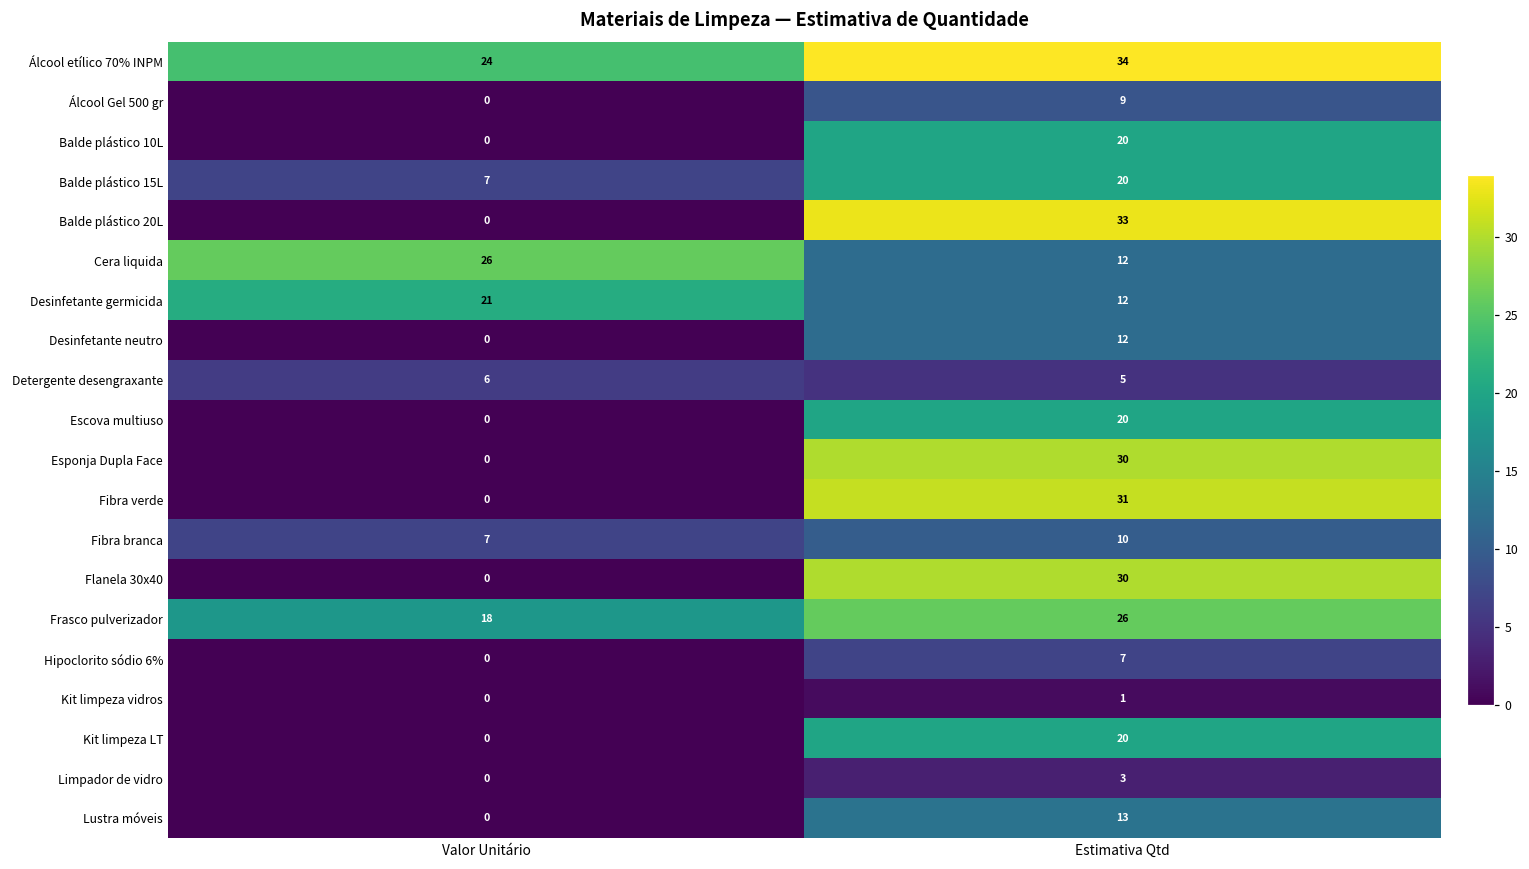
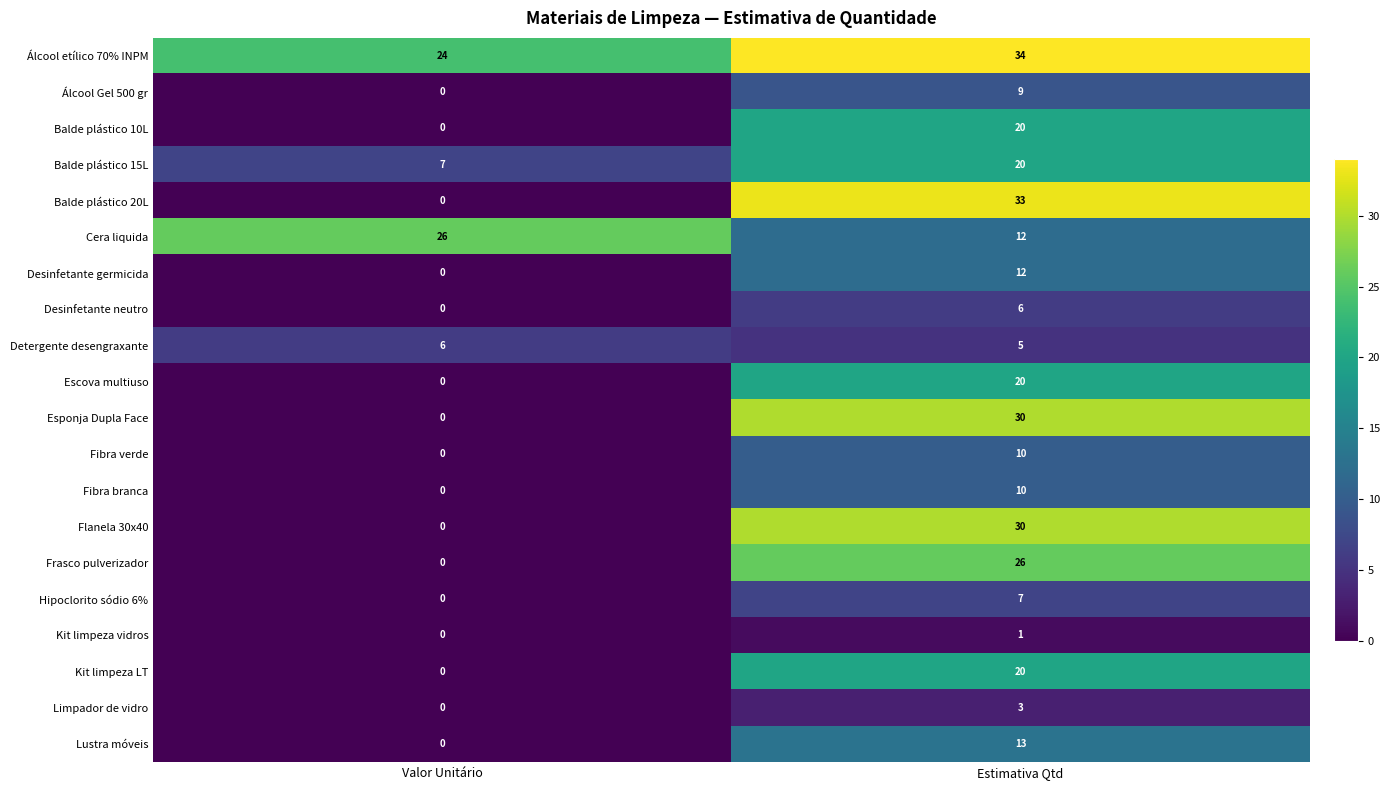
  {
    "Álcool etílico 70% INPM": {
      "Valor Unitário": 24,
      "Estimativa Qtd": 34
    },
    "Álcool Gel 500 gr": {
      "Valor Unitário": 0,
      "Estimativa Qtd": 9
    },
    "Balde plástico 10L": {
      "Valor Unitário": 0,
      "Estimativa Qtd": 20
    },
    "Balde plástico 15L": {
      "Valor Unitário": 7,
      "Estimativa Qtd": 20
    },
    "Balde plástico 20L": {
      "Valor Unitário": 0,
      "Estimativa Qtd": 33
    },
    "Cera liquida": {
      "Valor Unitário": 26,
      "Estimativa Qtd": 12
    },
    "Desinfetante germicida": {
-     "Valor Unitário": 21,
+     "Valor Unitário": 0,
      "Estimativa Qtd": 12
    },
    "Desinfetante neutro": {
      "Valor Unitário": 0,
-     "Estimativa Qtd": 12
+     "Estimativa Qtd": 6
    },
    "Detergente desengraxante": {
      "Valor Unitário": 6,
      "Estimativa Qtd": 5
    },
    "Escova multiuso": {
      "Valor Unitário": 0,
      "Estimativa Qtd": 20
    },
    "Esponja Dupla Face": {
      "Valor Unitário": 0,
      "Estimativa Qtd": 30
    },
    "Fibra verde": {
      "Valor Unitário": 0,
-     "Estimativa Qtd": 31
+     "Estimativa Qtd": 10
    },
    "Fibra branca": {
-     "Valor Unitário": 7,
+     "Valor Unitário": 0,
      "Estimativa Qtd": 10
    },
    "Flanela 30x40": {
      "Valor Unitário": 0,
      "Estimativa Qtd": 30
    },
    "Frasco pulverizador": {
-     "Valor Unitário": 18,
+     "Valor Unitário": 0,
      "Estimativa Qtd": 26
    },
    "Hipoclorito sódio 6%": {
      "Valor Unitário": 0,
      "Estimativa Qtd": 7
    },
    "Kit limpeza vidros": {
      "Valor Unitário": 0,
      "Estimativa Qtd": 1
    },
    "Kit limpeza LT": {
      "Valor Unitário": 0,
      "Estimativa Qtd": 20
    },
    "Limpador de vidro": {
      "Valor Unitário": 0,
      "Estimativa Qtd": 3
    },
    "Lustra móveis": {
      "Valor Unitário": 0,
      "Estimativa Qtd": 13
    }
  }
